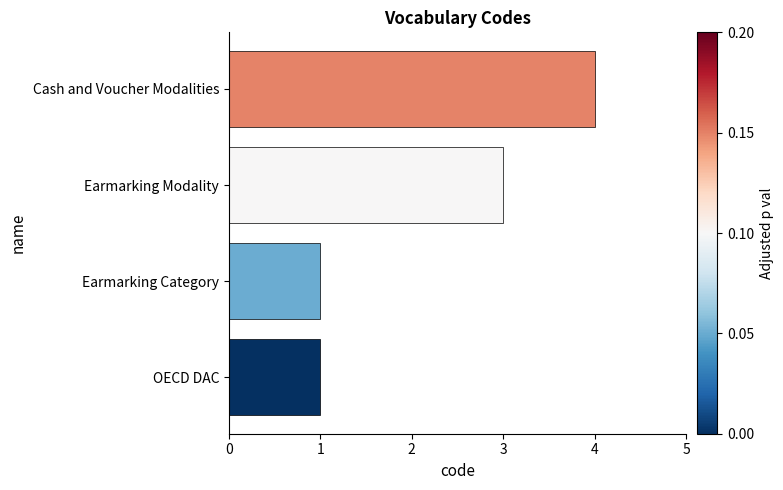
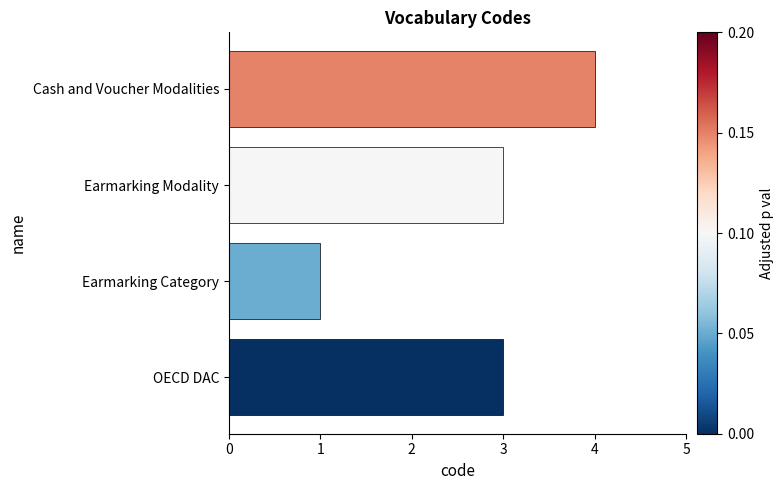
  {
    "Cash and Voucher Modalities": 4,
    "Earmarking Modality": 3,
    "Earmarking Category": 1,
-   "OECD DAC": 1
+   "OECD DAC": 3
  }
